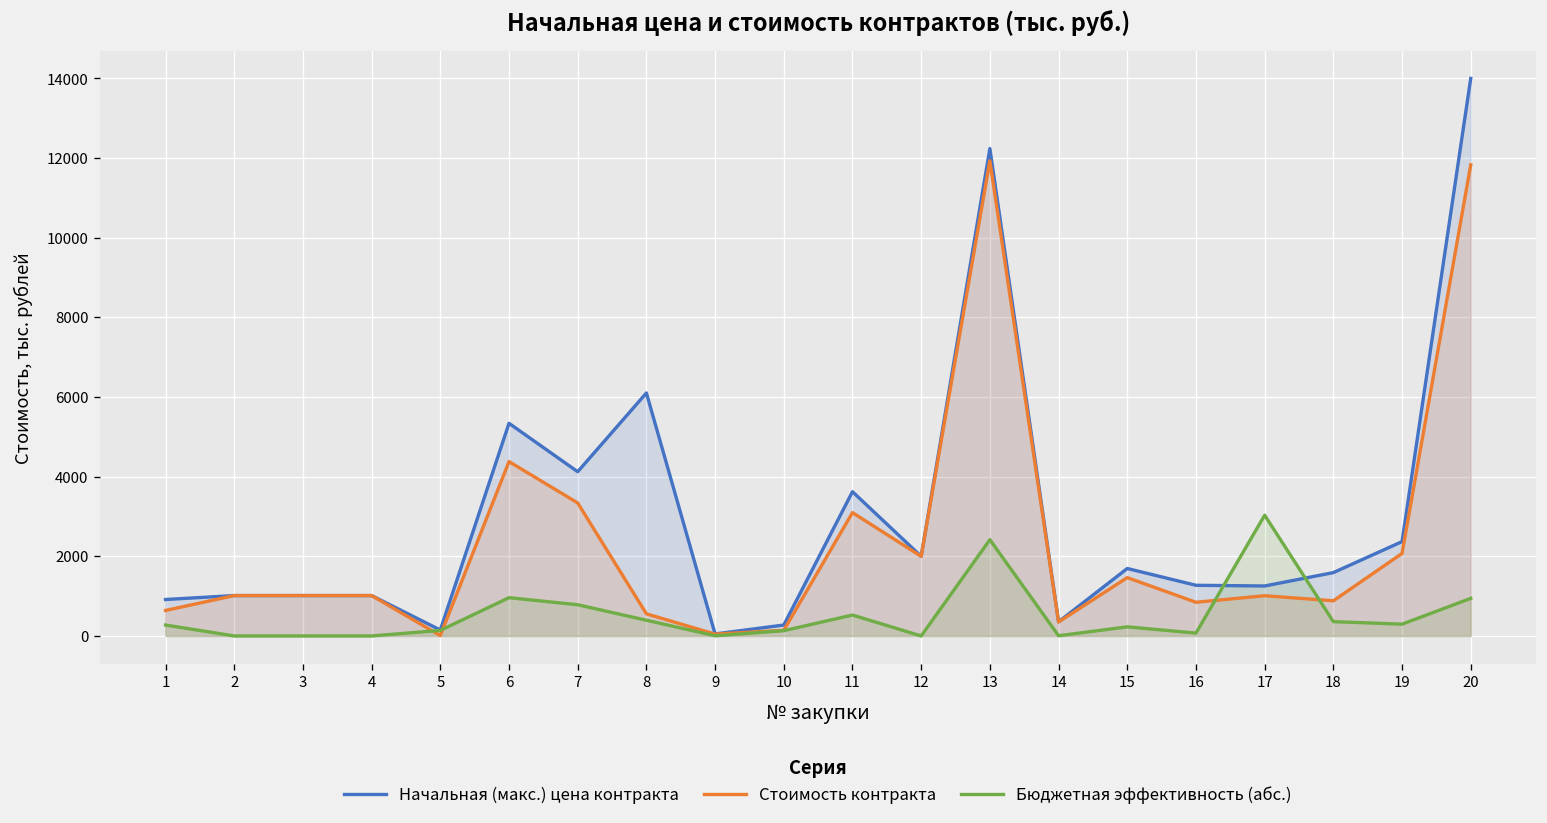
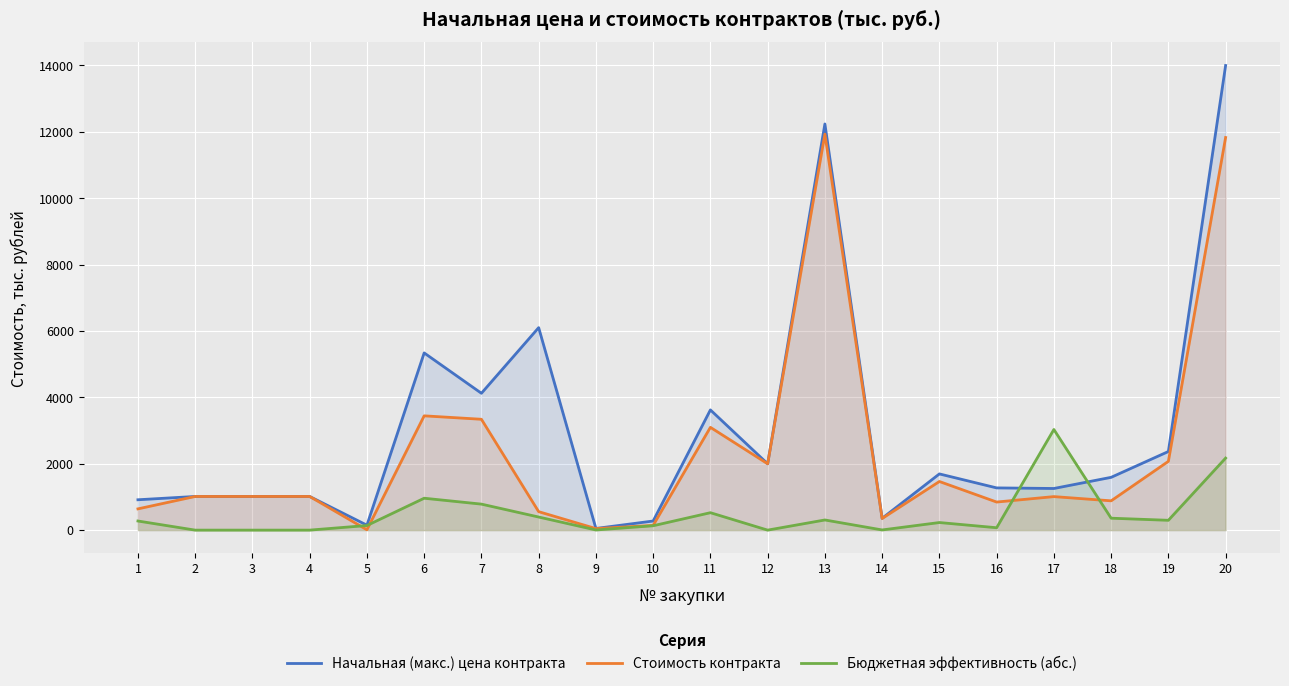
  {
    "Начальная (макс.) цена контракта": {
      "1": 900,
      "6": 5300,
      "7": 4100,
      "8": 6100,
      "10": 300,
      "11": 3600,
      "13": 12200,
      "15": 1700,
      "16": 1300,
      "17": 1300,
      "18": 1600,
      "19": 2400,
      "20": 14000
    },
    "Стоимость контракта": {
      "1": 600,
      "5": 0,
-     "6": 4400,
+     "6": 3400,
      "7": 3300,
      "8": 600,
      "11": 3100,
      "13": 11900,
      "15": 1500,
      "16": 800,
      "17": 1000,
      "18": 900,
      "19": 2100,
      "20": 11800
    },
    "Бюджетная эффективность (абс.)": {
      "1": 300,
      "2": 0,
      "3": 0,
      "4": 0,
      "6": 1000,
      "7": 800,
      "8": 400,
      "11": 500,
      "12": 0,
-     "13": 2400,
+     "13": 300,
      "14": 0,
      "15": 200,
      "16": 100,
      "17": 3000,
      "18": 400,
      "19": 300,
-     "20": 900
+     "20": 2200
    }
  }
